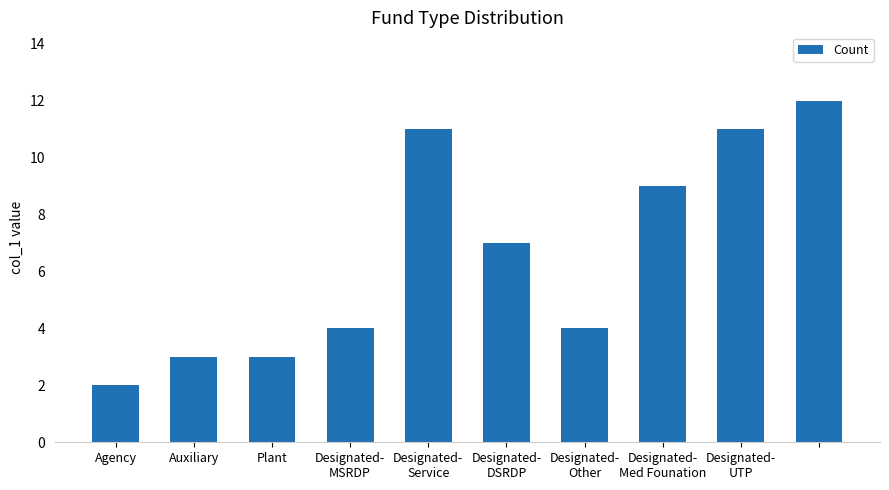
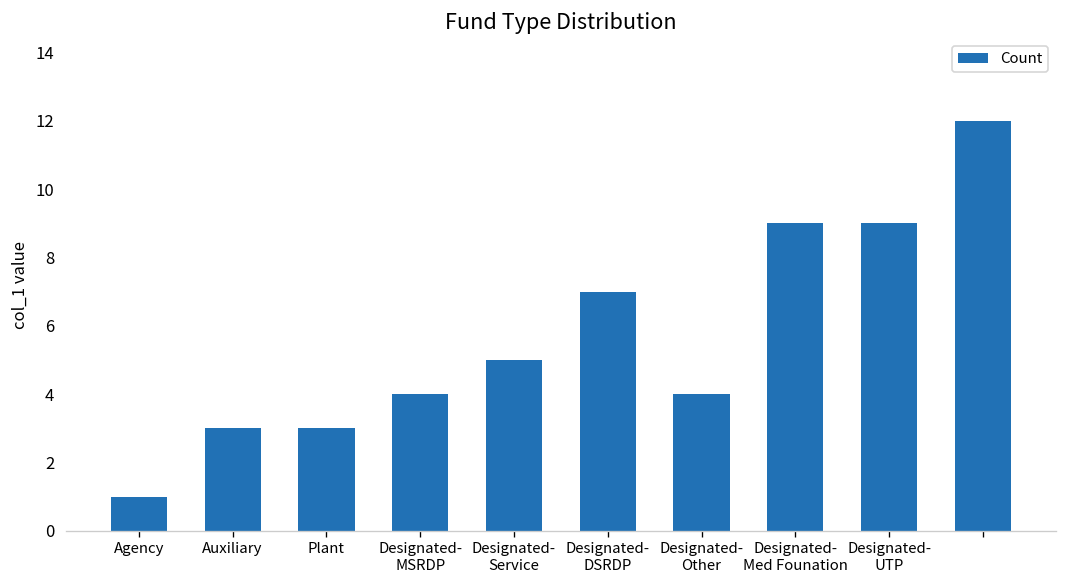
  {
-   "Agency": 2,
+   "Agency": 1,
    "Auxiliary": 3,
    "Plant": 3,
    "Designated- MSRDP": 4,
-   "Designated- Service": 11,
+   "Designated- Service": 5,
    "Designated- DSRDP": 7,
    "Designated- Other": 4,
    "Designated- Med Founation": 9,
-   "Designated- UTP": 11
+   "Designated- UTP": 9
  }
